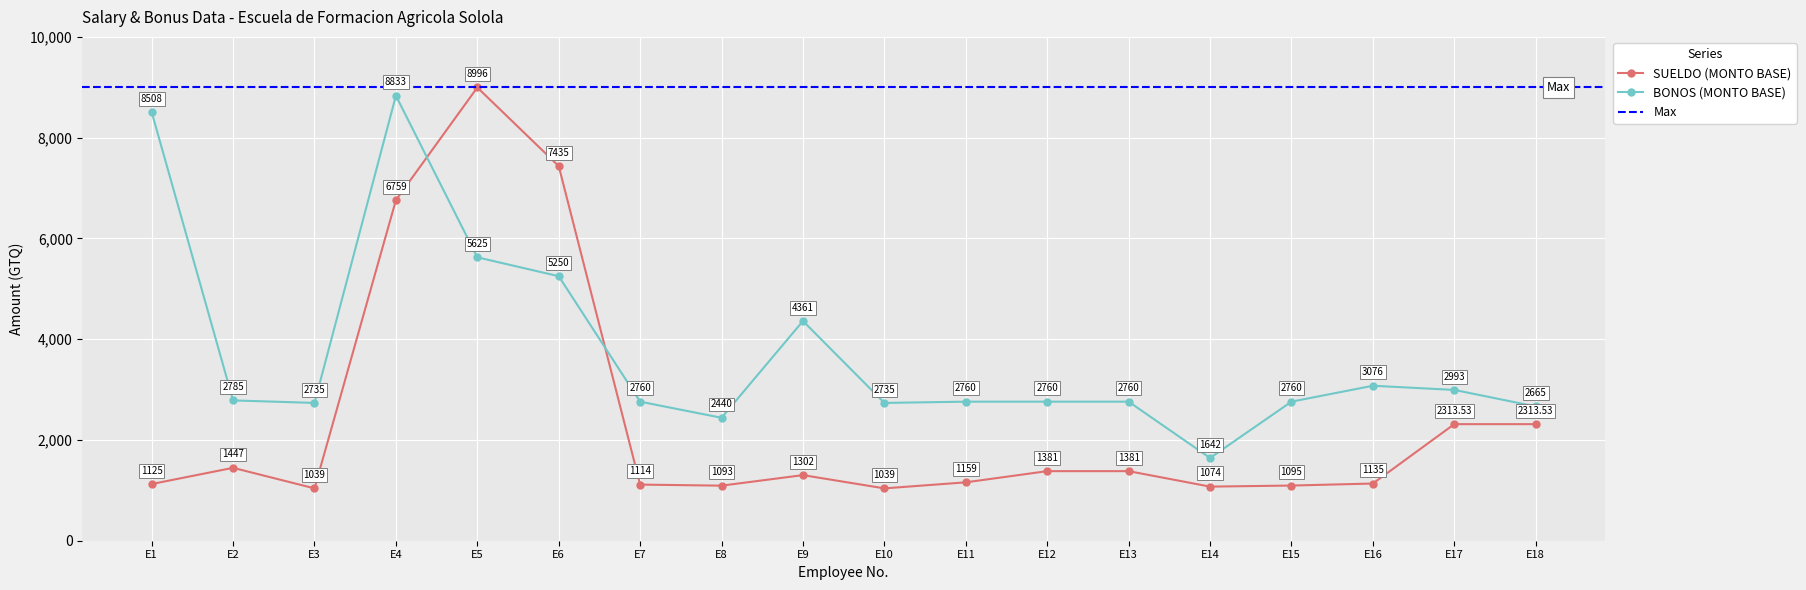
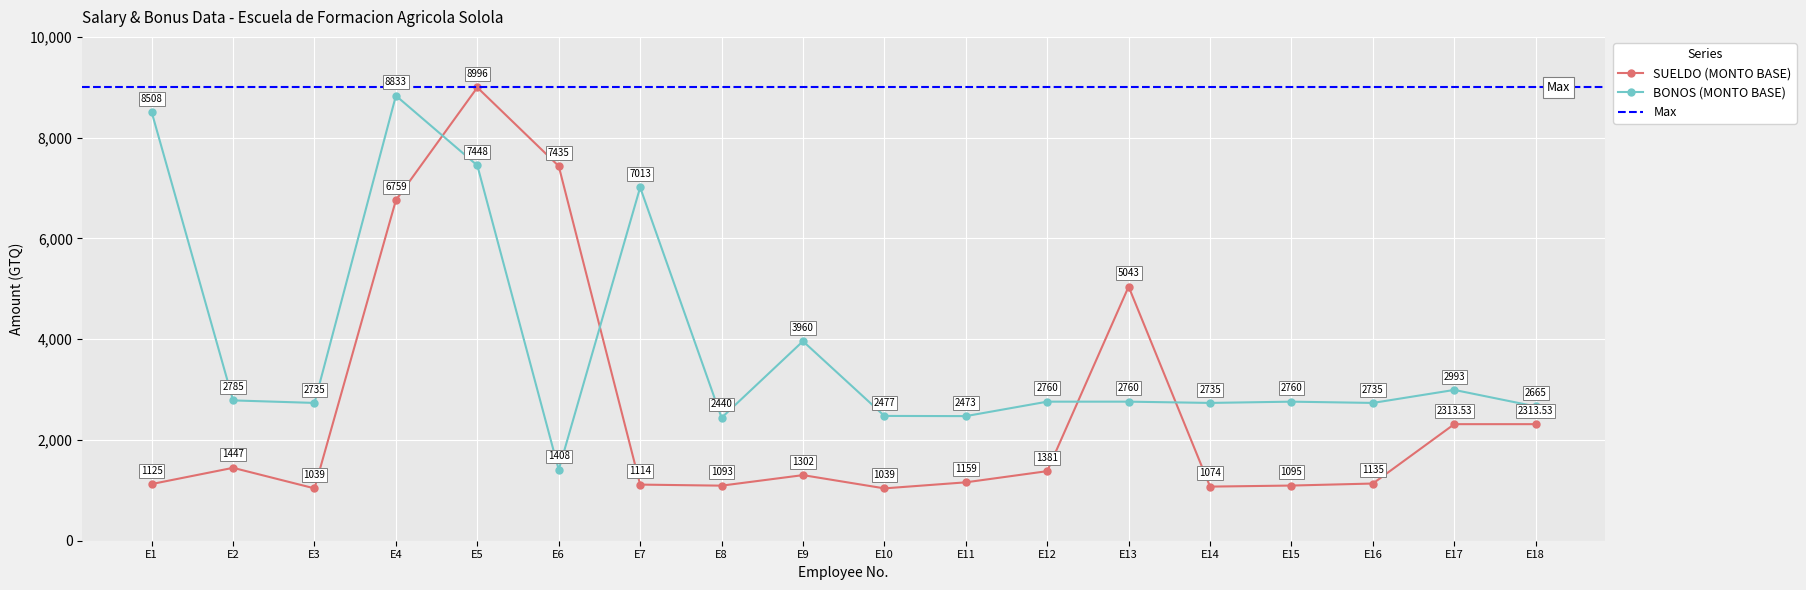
  {
    "SUELDO (MONTO BASE)": {
-     "E13": 1381
+     "E13": 5043
    },
    "BONOS (MONTO BASE)": {
-     "E5": 5625,
-     "E6": 5250,
-     "E7": 2760,
-     "E9": 4361,
-     "E10": 2735,
-     "E11": 2760,
-     "E14": 1642,
-     "E16": 3076
+     "E5": 7448,
+     "E6": 1408,
+     "E7": 7013,
+     "E9": 3960,
+     "E10": 2477,
+     "E11": 2473,
+     "E14": 2735,
+     "E16": 2735
    }
  }
